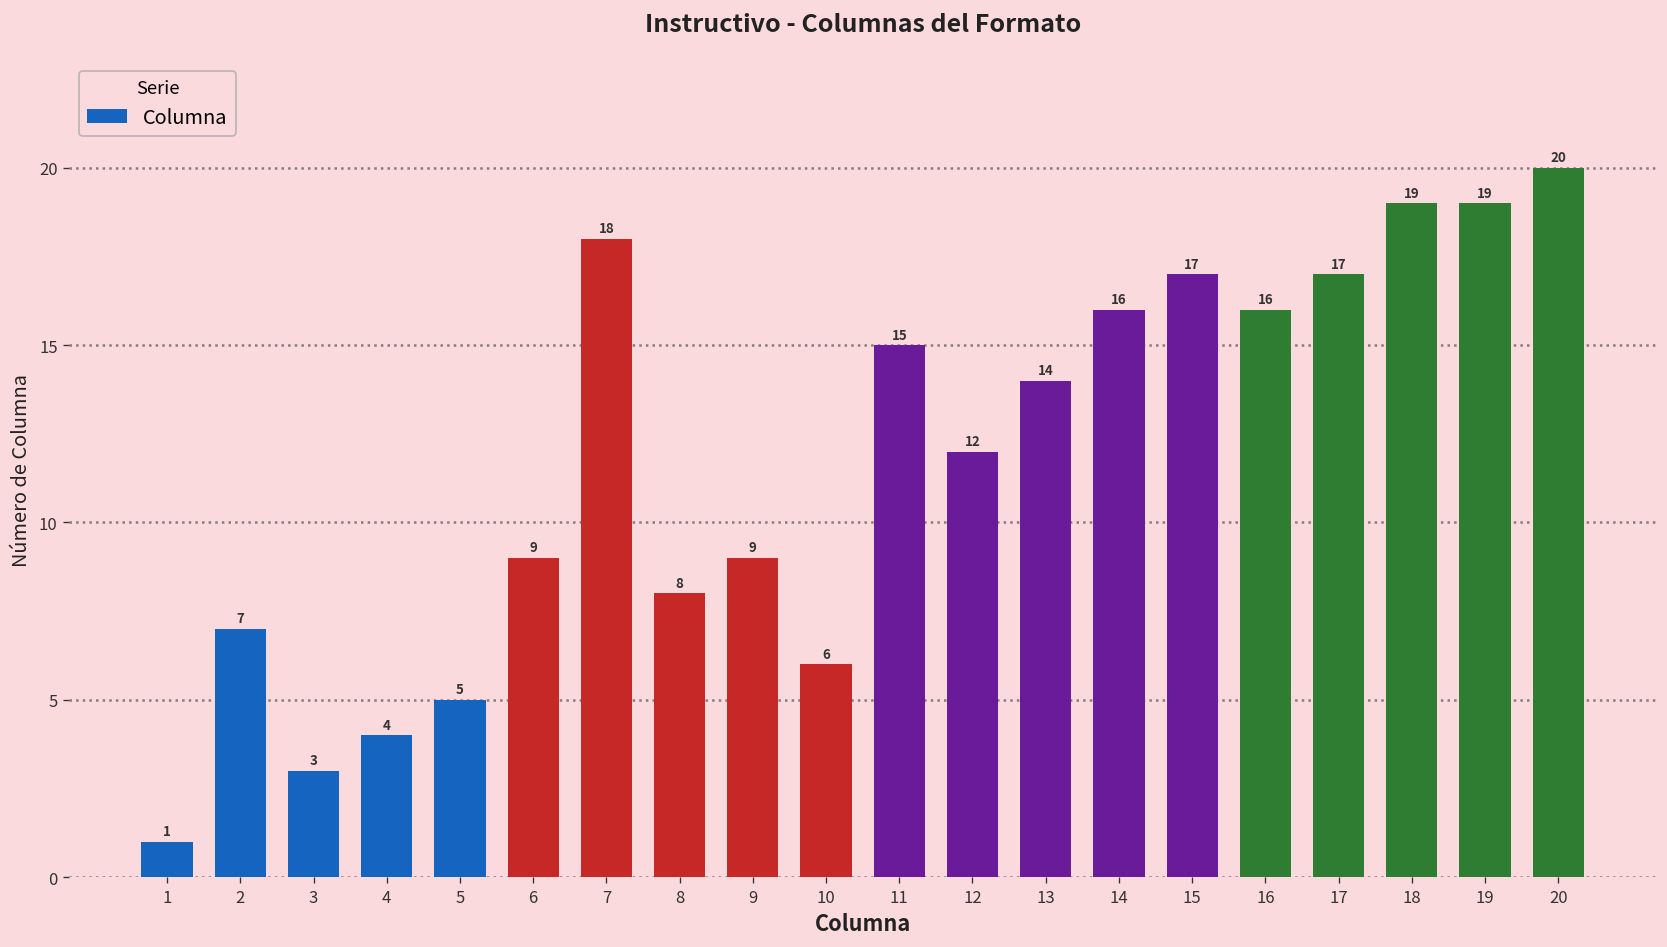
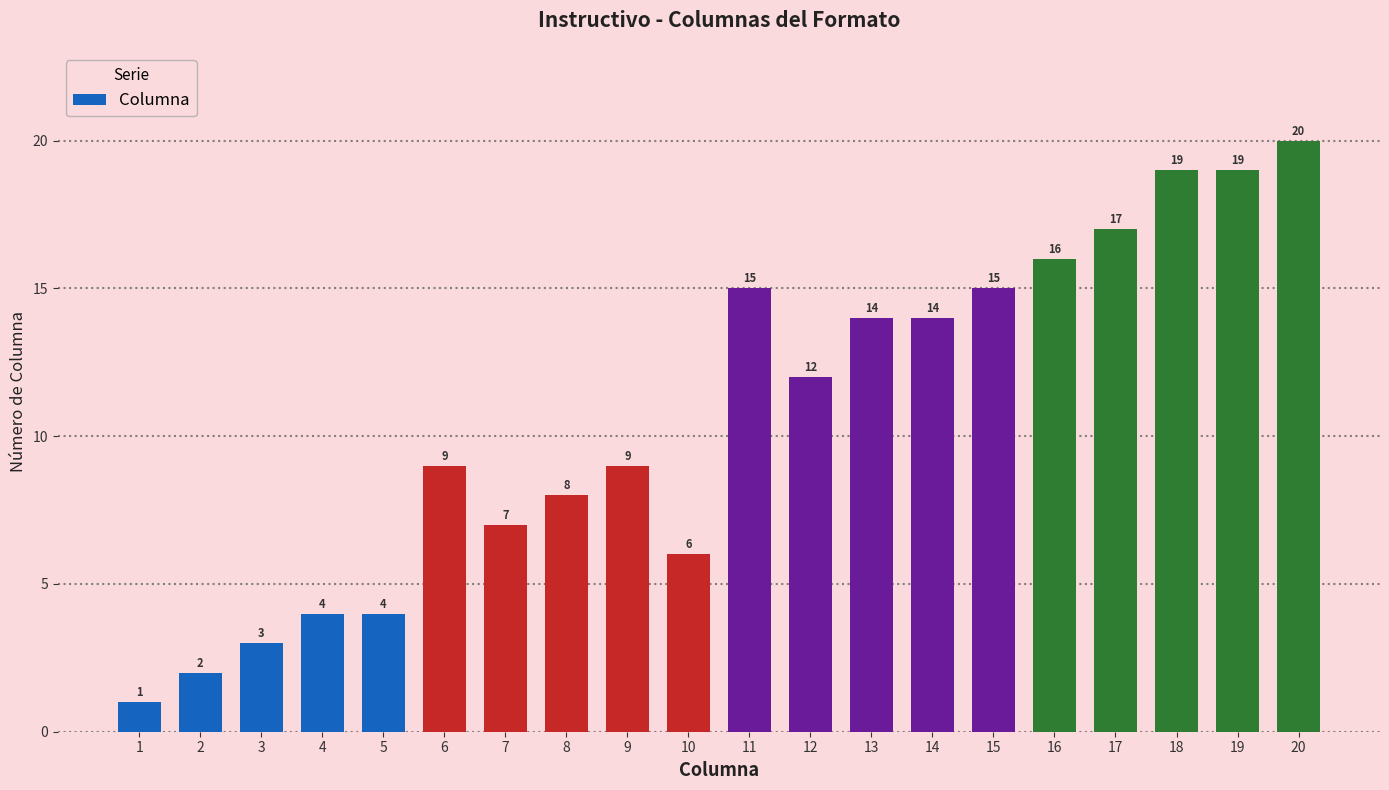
  {
    "1": 1,
-   "2": 7,
+   "2": 2,
    "3": 3,
    "4": 4,
-   "5": 5,
+   "5": 4,
    "6": 9,
-   "7": 18,
+   "7": 7,
    "8": 8,
    "9": 9,
    "10": 6,
    "11": 15,
    "12": 12,
    "13": 14,
-   "14": 16,
-   "15": 17,
+   "14": 14,
+   "15": 15,
    "16": 16,
    "17": 17,
    "18": 19,
    "19": 19,
    "20": 20
  }
